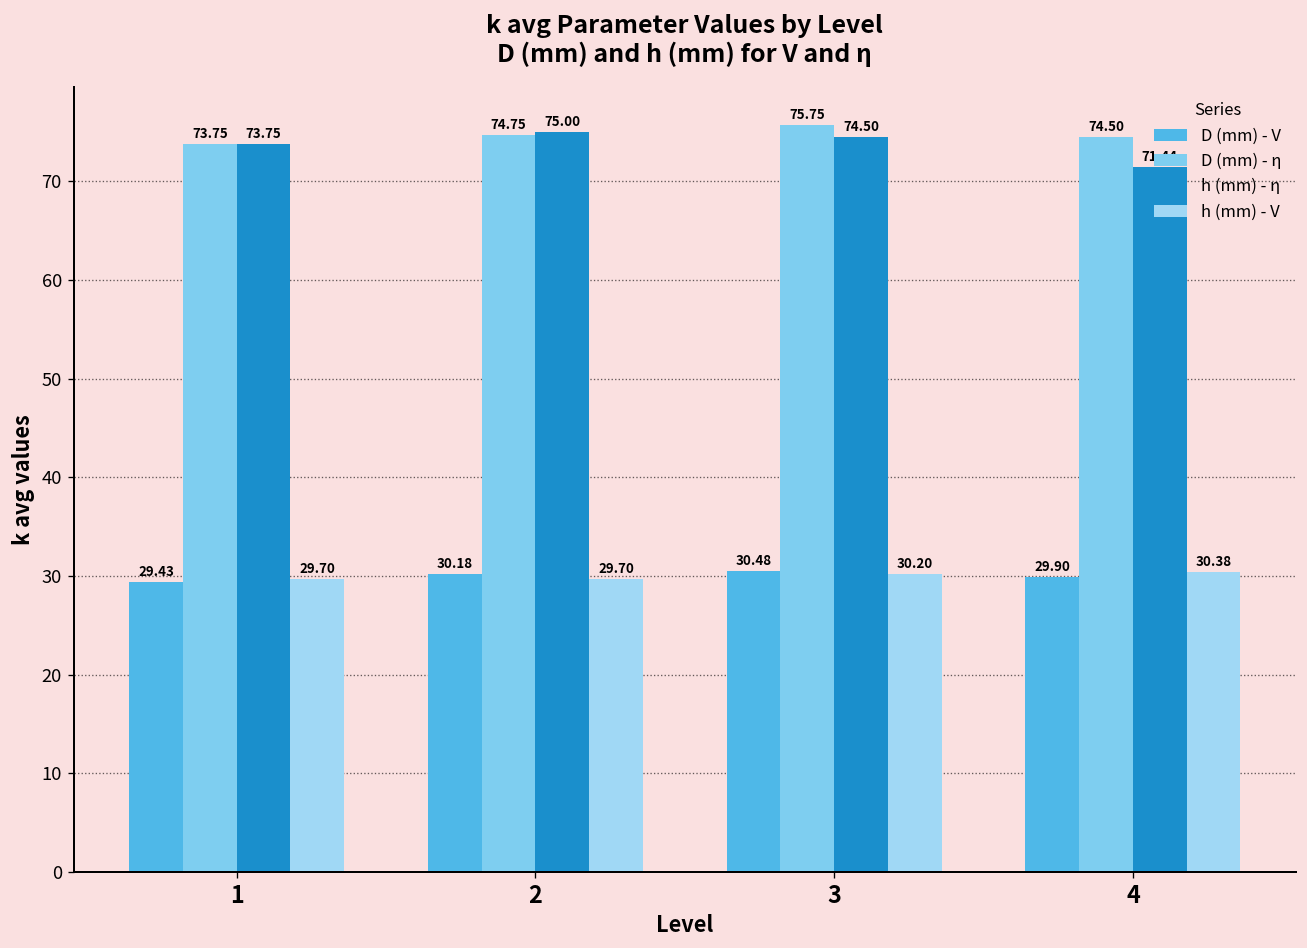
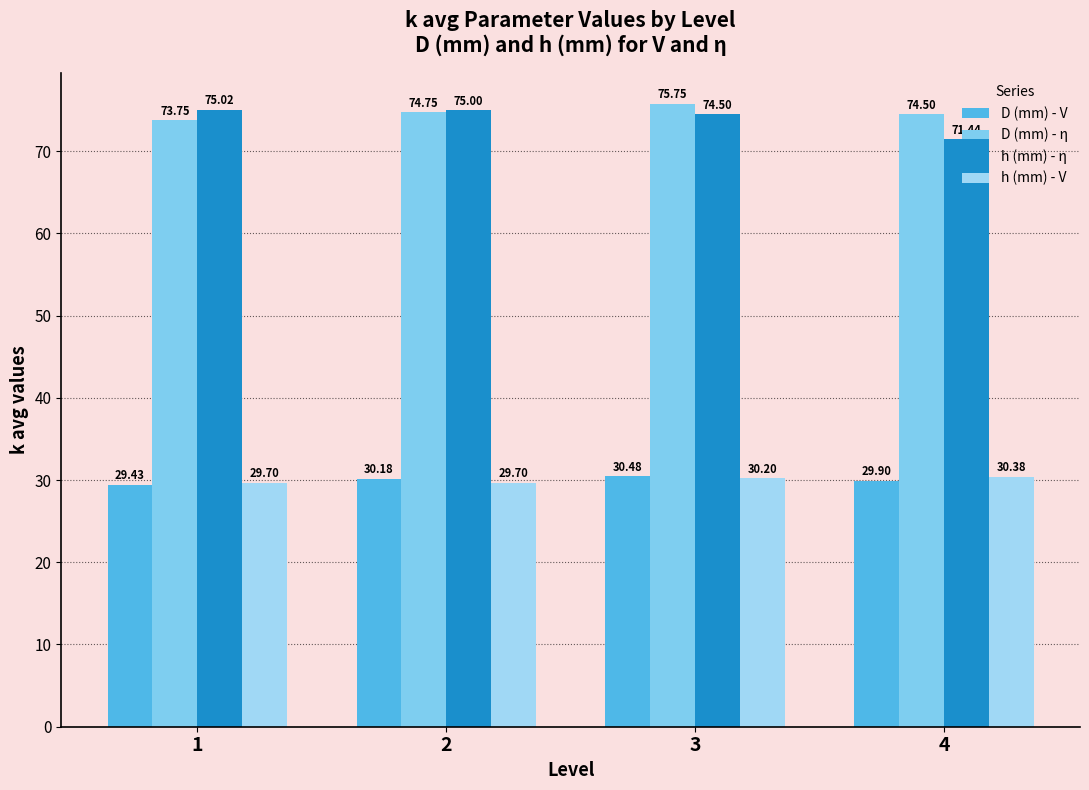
  {
    "h (mm) - η": {
-     "1": 73.75,
+     "1": 75.02,
      "2": 75.00,
      "3": 74.50,
      "4": 71.44
    }
  }
